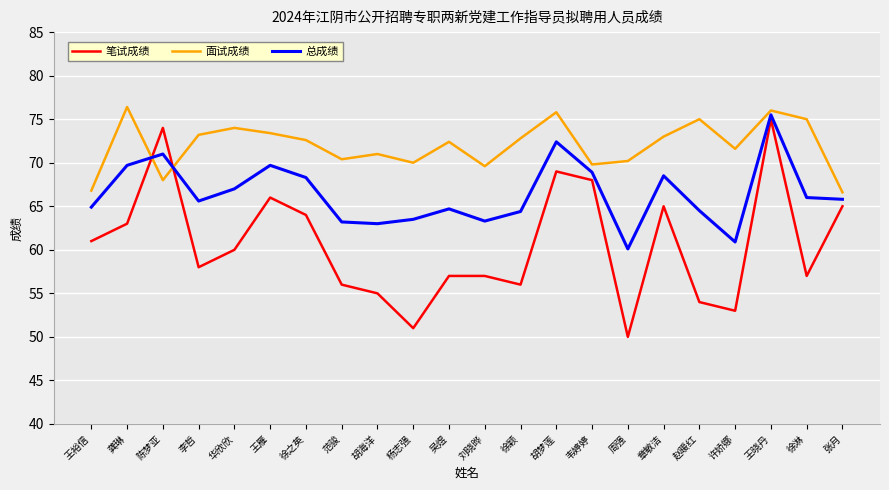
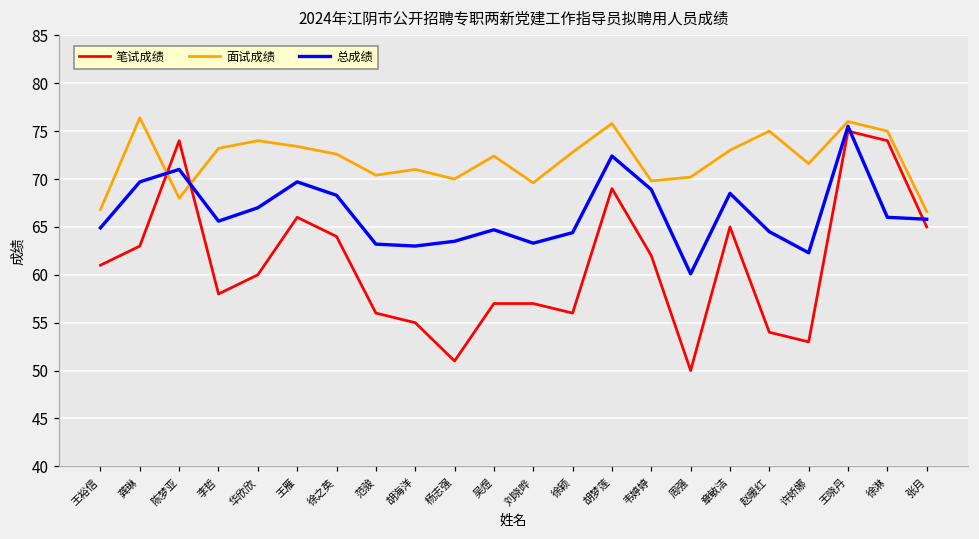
  {
    "笔试成绩": {
      "王裕信": 61,
      "龚琳": 63,
      "陈梦亚": 74,
      "李哲": 58,
      "华欣欣": 60,
      "王雁": 66,
      "徐之英": 64,
      "范骏": 56,
      "胡海洋": 55,
      "杨志强": 51,
      "吴煜": 57,
      "刘晓晔": 57,
      "徐颖": 56,
      "胡梦莲": 69,
-     "韦婷婷": 68,
+     "韦婷婷": 62,
      "周强": 50,
      "章敏洁": 65,
      "赵暖红": 54,
      "许娇娜": 53,
      "王晓丹": 75,
-     "徐淋": 57,
+     "徐淋": 74,
      "张月": 65
    },
    "面试成绩": {
      "王裕信": 67,
      "龚琳": 76,
      "陈梦亚": 68,
      "李哲": 73,
      "华欣欣": 74,
      "王雁": 73,
      "徐之英": 73,
      "范骏": 70,
      "胡海洋": 71,
      "杨志强": 70,
      "吴煜": 72,
      "刘晓晔": 70,
      "徐颖": 73,
      "胡梦莲": 76,
      "韦婷婷": 70,
      "周强": 70,
      "章敏洁": 73,
      "赵暖红": 75,
      "许娇娜": 72,
      "王晓丹": 76,
      "徐淋": 75,
      "张月": 67
    },
    "总成绩": {
      "王裕信": 65,
      "龚琳": 70,
      "陈梦亚": 71,
      "李哲": 66,
      "华欣欣": 67,
      "王雁": 70,
      "徐之英": 68,
      "范骏": 63,
      "胡海洋": 63,
      "杨志强": 64,
      "吴煜": 65,
      "刘晓晔": 63,
      "徐颖": 64,
      "胡梦莲": 72,
      "韦婷婷": 69,
      "周强": 60,
      "章敏洁": 69,
      "赵暖红": 65,
-     "许娇娜": 61,
+     "许娇娜": 62,
      "王晓丹": 76,
      "徐淋": 66,
      "张月": 66
    }
  }
